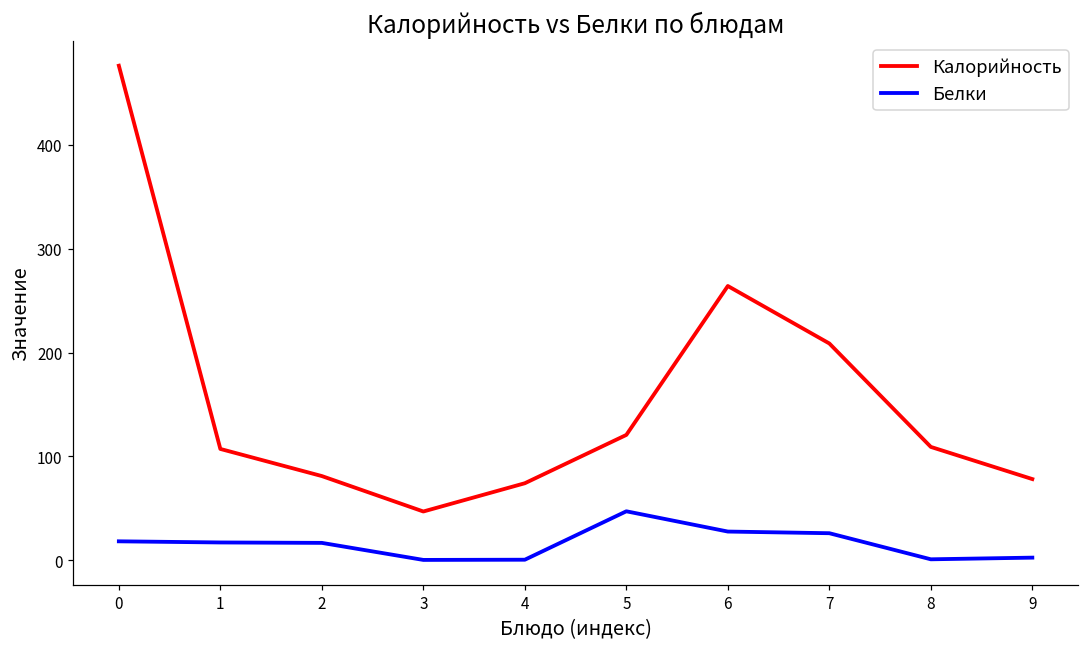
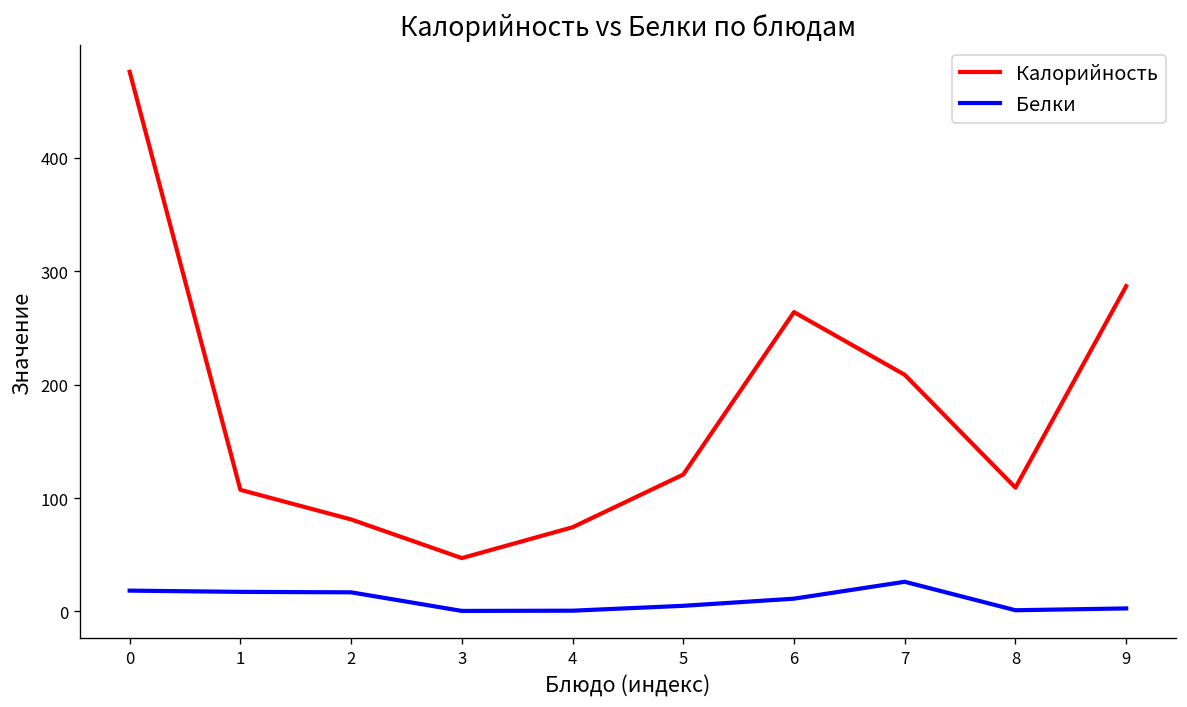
  {
    "Калорийность": {
      "0": 480,
      "1": 110,
      "2": 80,
      "3": 50,
      "4": 70,
      "5": 120,
      "6": 260,
      "7": 210,
      "8": 110,
-     "9": 80
+     "9": 290
    },
    "Белки": {
      "0": 20,
      "1": 20,
      "2": 20,
      "3": 0,
      "4": 0,
-     "5": 50,
-     "6": 30,
+     "5": 0,
+     "6": 10,
      "7": 30,
      "8": 0,
      "9": 0
    }
  }
